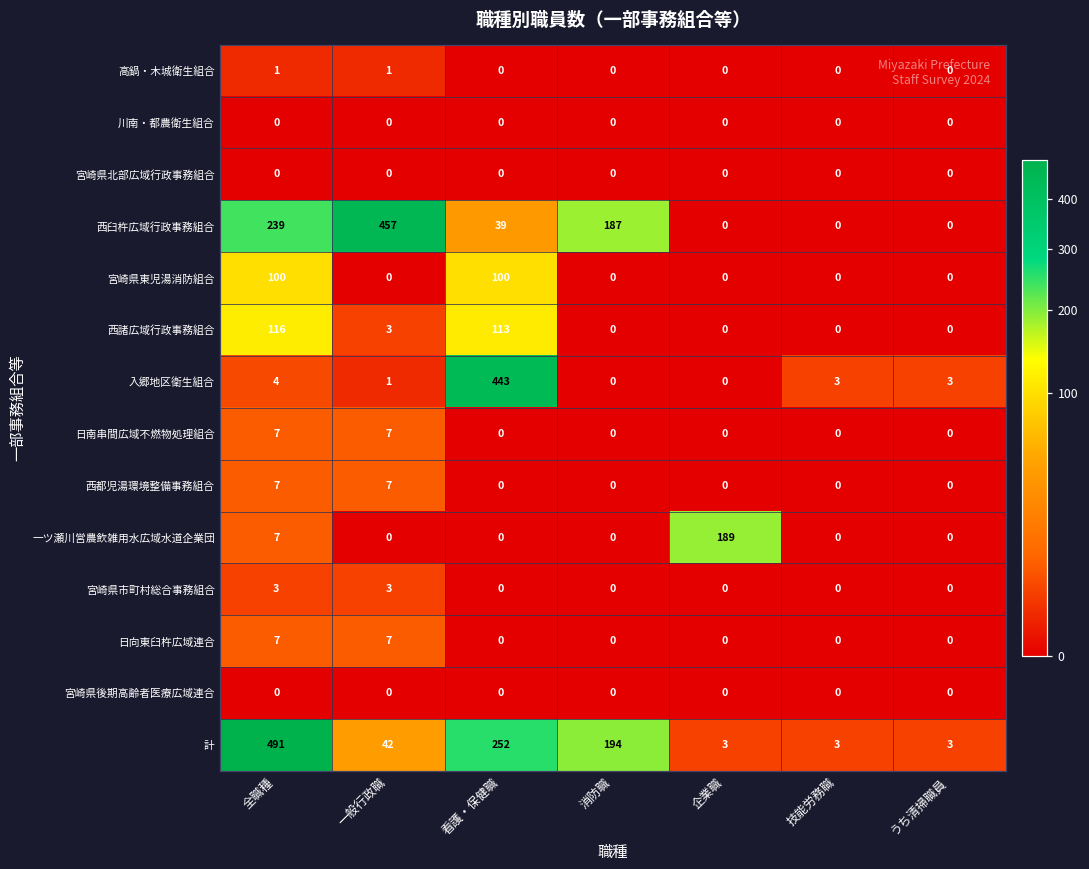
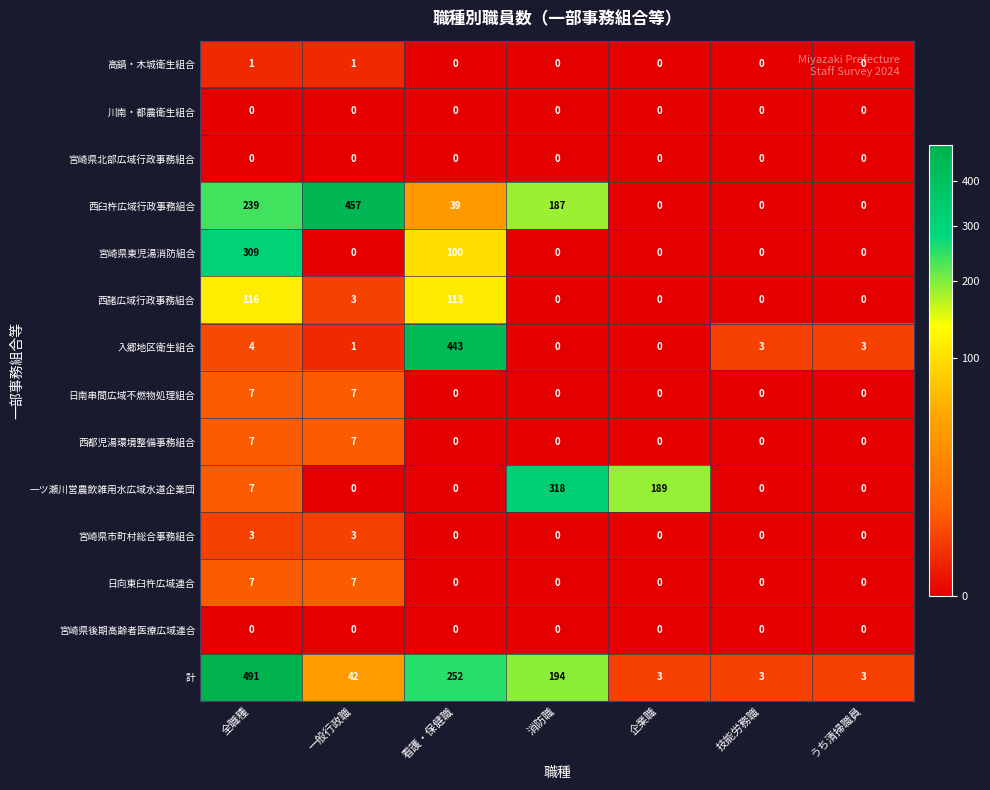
  {
    "高鍋・木城衛生組合": {
      "全職種": 1,
      "一般行政職": 1,
      "看護・保健職": 0,
      "消防職": 0,
      "企業職": 0,
      "技能労務職": 0,
      "うち清掃職員": 2024
    },
    "川南・都農衛生組合": {
      "全職種": 0,
      "一般行政職": 0,
      "看護・保健職": 0,
      "消防職": 0,
      "企業職": 0,
      "技能労務職": 0,
      "うち清掃職員": 0
    },
    "宮崎県北部広域行政事務組合": {
      "全職種": 0,
      "一般行政職": 0,
      "看護・保健職": 0,
      "消防職": 0,
      "企業職": 0,
      "技能労務職": 0,
      "うち清掃職員": 0
    },
    "西臼杵広域行政事務組合": {
      "全職種": 239,
      "一般行政職": 457,
      "看護・保健職": 39,
      "消防職": 187,
      "企業職": 0,
      "技能労務職": 0,
      "うち清掃職員": 0
    },
    "宮崎県東児湯消防組合": {
-     "全職種": 100,
+     "全職種": 309,
      "一般行政職": 0,
      "看護・保健職": 100,
      "消防職": 0,
      "企業職": 0,
      "技能労務職": 0,
      "うち清掃職員": 0
    },
    "西諸広域行政事務組合": {
      "全職種": 116,
      "一般行政職": 3,
      "看護・保健職": 113,
      "消防職": 0,
      "企業職": 0,
      "技能労務職": 0,
      "うち清掃職員": 0
    },
    "入郷地区衛生組合": {
      "全職種": 4,
      "一般行政職": 1,
      "看護・保健職": 443,
      "消防職": 0,
      "企業職": 0,
      "技能労務職": 3,
      "うち清掃職員": 3
    },
    "日南串間広域不燃物処理組合": {
      "全職種": 7,
      "一般行政職": 7,
      "看護・保健職": 0,
      "消防職": 0,
      "企業職": 0,
      "技能労務職": 0,
      "うち清掃職員": 0
    },
    "西都児湯環境整備事務組合": {
      "全職種": 7,
      "一般行政職": 7,
      "看護・保健職": 0,
      "消防職": 0,
      "企業職": 0,
      "技能労務職": 0,
      "うち清掃職員": 0
    },
    "一ツ瀬川営農飲雑用水広域水道企業団": {
      "全職種": 7,
      "一般行政職": 0,
      "看護・保健職": 0,
-     "消防職": 0,
+     "消防職": 318,
      "企業職": 189,
      "技能労務職": 0,
      "うち清掃職員": 0
    },
    "宮崎県市町村総合事務組合": {
      "全職種": 3,
      "一般行政職": 3,
      "看護・保健職": 0,
      "消防職": 0,
      "企業職": 0,
      "技能労務職": 0,
      "うち清掃職員": 0
    },
    "日向東臼杵広域連合": {
      "全職種": 7,
      "一般行政職": 7,
      "看護・保健職": 0,
      "消防職": 0,
      "企業職": 0,
      "技能労務職": 0,
      "うち清掃職員": 0
    },
    "宮崎県後期高齢者医療広域連合": {
      "全職種": 0,
      "一般行政職": 0,
      "看護・保健職": 0,
      "消防職": 0,
      "企業職": 0,
      "技能労務職": 0,
      "うち清掃職員": 0
    },
    "計": {
      "全職種": 491,
      "一般行政職": 42,
      "看護・保健職": 252,
      "消防職": 194,
      "企業職": 3,
      "技能労務職": 3,
      "うち清掃職員": 3
    }
  }
